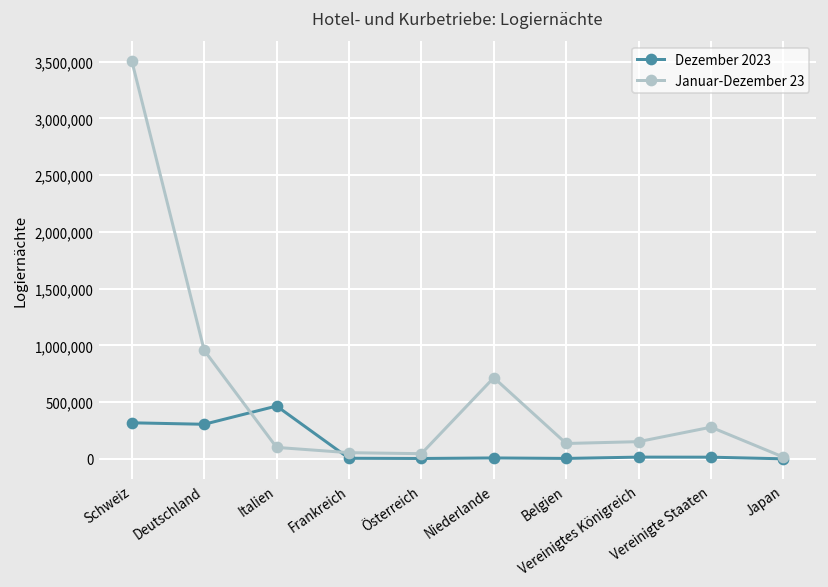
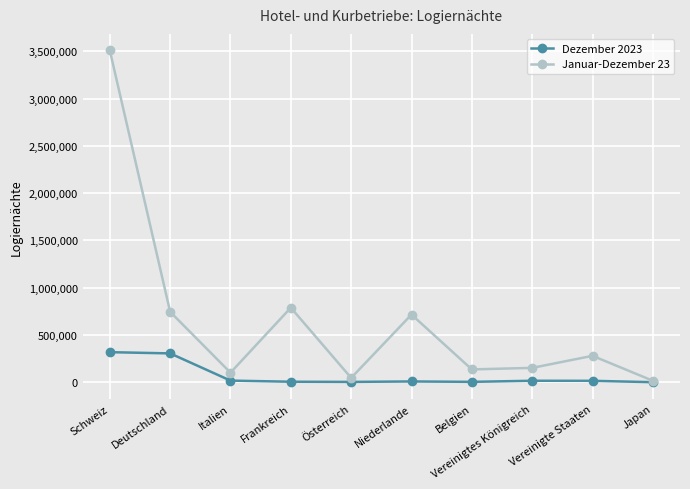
  {
    "Dezember 2023": {
      "Schweiz": "300,000",
      "Deutschland": "300,000",
-     "Italien": "500,000",
+     "Italien": "0",
      "Frankreich": "0",
      "Österreich": "0",
      "Niederlande": "0",
      "Belgien": "0",
      "Vereinigtes Königreich": "0",
      "Vereinigte Staaten": "0"
    },
    "Januar-Dezember 23": {
      "Schweiz": "3,500,000",
-     "Deutschland": "1,000,000",
+     "Deutschland": "700,000",
      "Italien": "100,000",
-     "Frankreich": "100,000",
+     "Frankreich": "800,000",
      "Österreich": "0",
      "Niederlande": "700,000",
      "Belgien": "100,000",
      "Vereinigtes Königreich": "200,000",
      "Vereinigte Staaten": "300,000"
    }
  }
